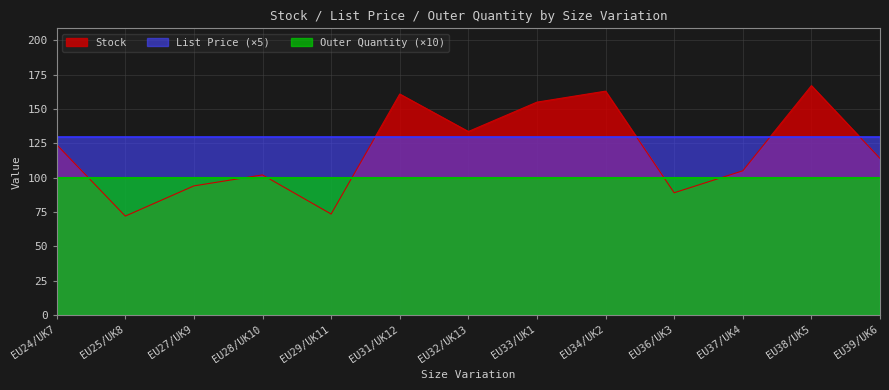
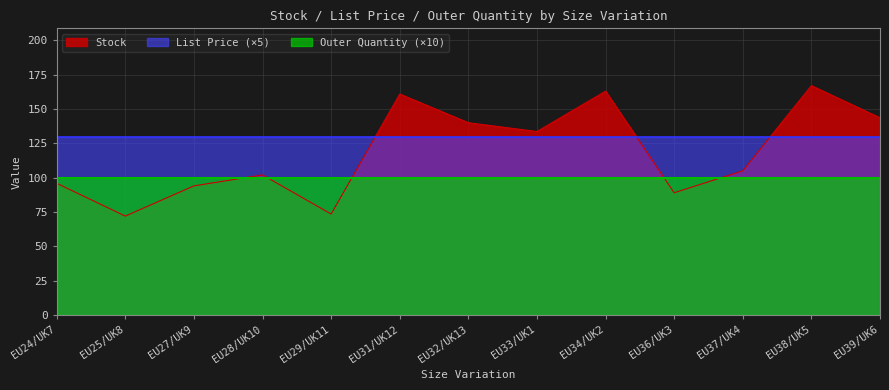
  {
    "Stock": {
-     "EU24/UK7": 124,
+     "EU24/UK7": 96,
      "EU25/UK8": 72,
      "EU27/UK9": 94,
      "EU28/UK10": 102,
      "EU29/UK11": 74,
      "EU31/UK12": 161,
-     "EU32/UK13": 134,
-     "EU33/UK1": 155,
+     "EU32/UK13": 140,
+     "EU33/UK1": 134,
      "EU34/UK2": 163,
      "EU36/UK3": 89,
      "EU37/UK4": 105,
      "EU38/UK5": 167,
-     "EU39/UK6": 114
+     "EU39/UK6": 144
    },
    "List Price (×5)": {
      "EU24/UK7": 130,
      "EU25/UK8": 130,
      "EU27/UK9": 130,
      "EU28/UK10": 130,
      "EU29/UK11": 130,
      "EU31/UK12": 130,
      "EU32/UK13": 130,
      "EU33/UK1": 130,
      "EU34/UK2": 130,
      "EU36/UK3": 130,
      "EU37/UK4": 130,
      "EU38/UK5": 130,
      "EU39/UK6": 130
    },
    "Outer Quantity (×10)": {
      "EU24/UK7": 100,
      "EU25/UK8": 100,
      "EU27/UK9": 100,
      "EU28/UK10": 100,
      "EU29/UK11": 100,
      "EU31/UK12": 100,
      "EU32/UK13": 100,
      "EU33/UK1": 100,
      "EU34/UK2": 100,
      "EU36/UK3": 100,
      "EU37/UK4": 100,
      "EU38/UK5": 100,
      "EU39/UK6": 100
    }
  }
